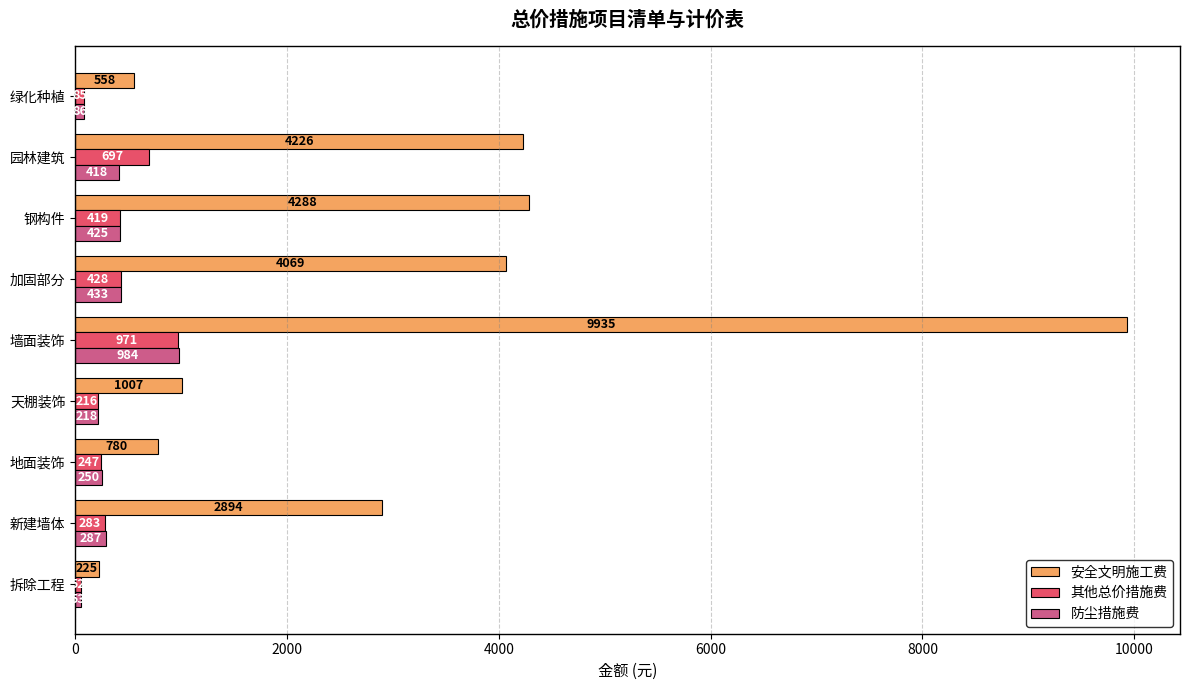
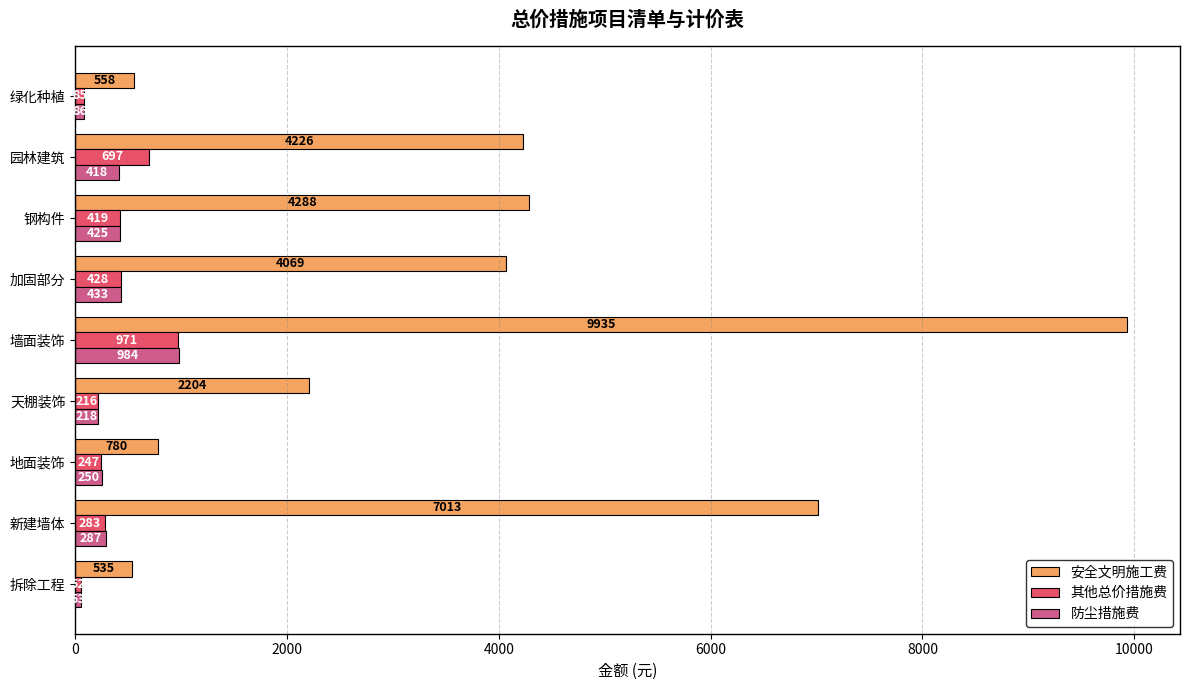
  {
    "安全文明施工费": {
      "绿化种植": 558,
      "园林建筑": 4226,
      "钢构件": 4288,
      "加固部分": 4069,
      "墙面装饰": 9935,
-     "天棚装饰": 1007,
+     "天棚装饰": 2204,
      "地面装饰": 780,
-     "新建墙体": 2894,
-     "拆除工程": 225
+     "新建墙体": 7013,
+     "拆除工程": 535
    }
  }
